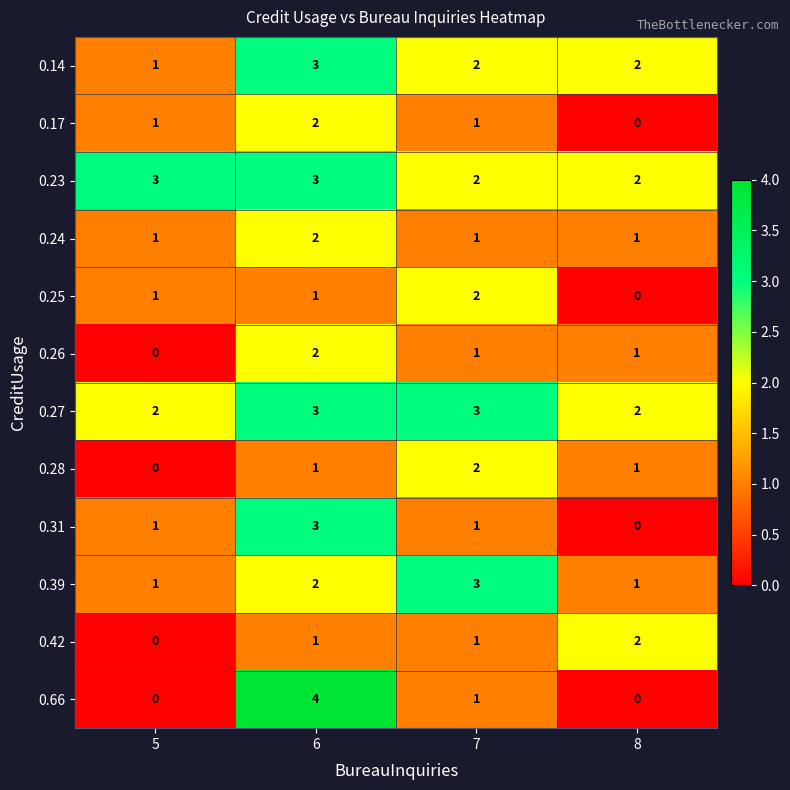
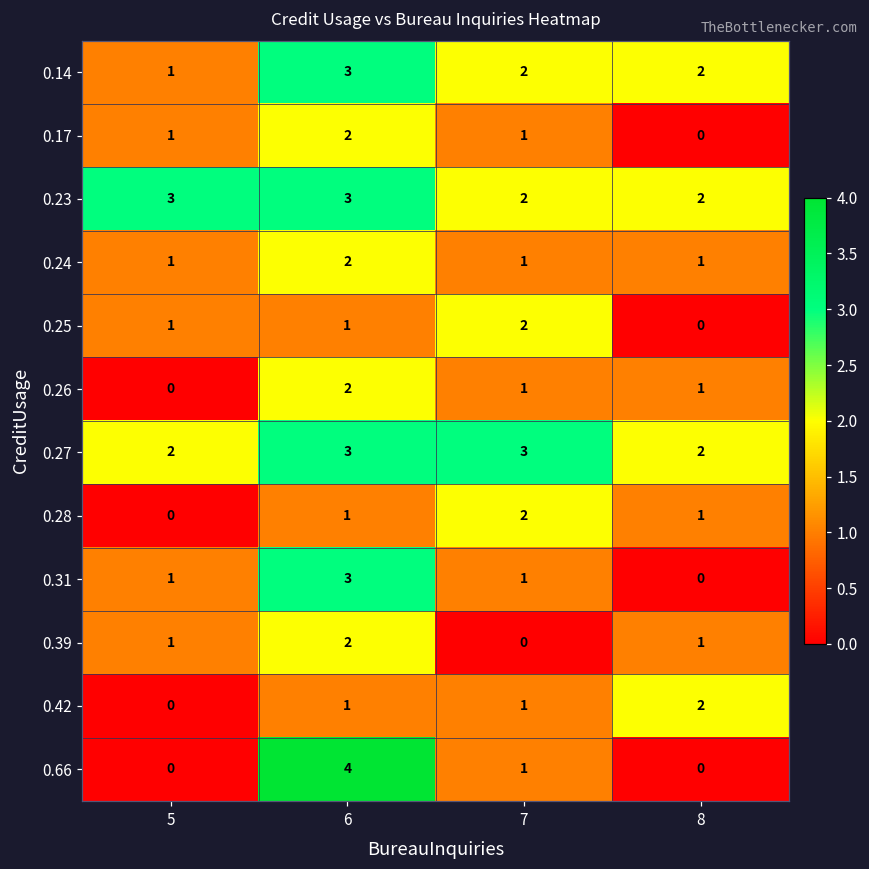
  {
    "0.14": {
      "5": 1,
      "6": 3,
      "7": 2,
      "8": 2
    },
    "0.17": {
      "5": 1,
      "6": 2,
      "7": 1,
      "8": 0
    },
    "0.23": {
      "5": 3,
      "6": 3,
      "7": 2,
      "8": 2
    },
    "0.24": {
      "5": 1,
      "6": 2,
      "7": 1,
      "8": 1
    },
    "0.25": {
      "5": 1,
      "6": 1,
      "7": 2,
      "8": 0
    },
    "0.26": {
      "5": 0,
      "6": 2,
      "7": 1,
      "8": 1
    },
    "0.27": {
      "5": 2,
      "6": 3,
      "7": 3,
      "8": 2
    },
    "0.28": {
      "5": 0,
      "6": 1,
      "7": 2,
      "8": 1
    },
    "0.31": {
      "5": 1,
      "6": 3,
      "7": 1,
      "8": 0
    },
    "0.39": {
      "5": 1,
      "6": 2,
-     "7": 3,
+     "7": 0,
      "8": 1
    },
    "0.42": {
      "5": 0,
      "6": 1,
      "7": 1,
      "8": 2
    },
    "0.66": {
      "5": 0,
      "6": 4,
      "7": 1,
      "8": 0
    }
  }
